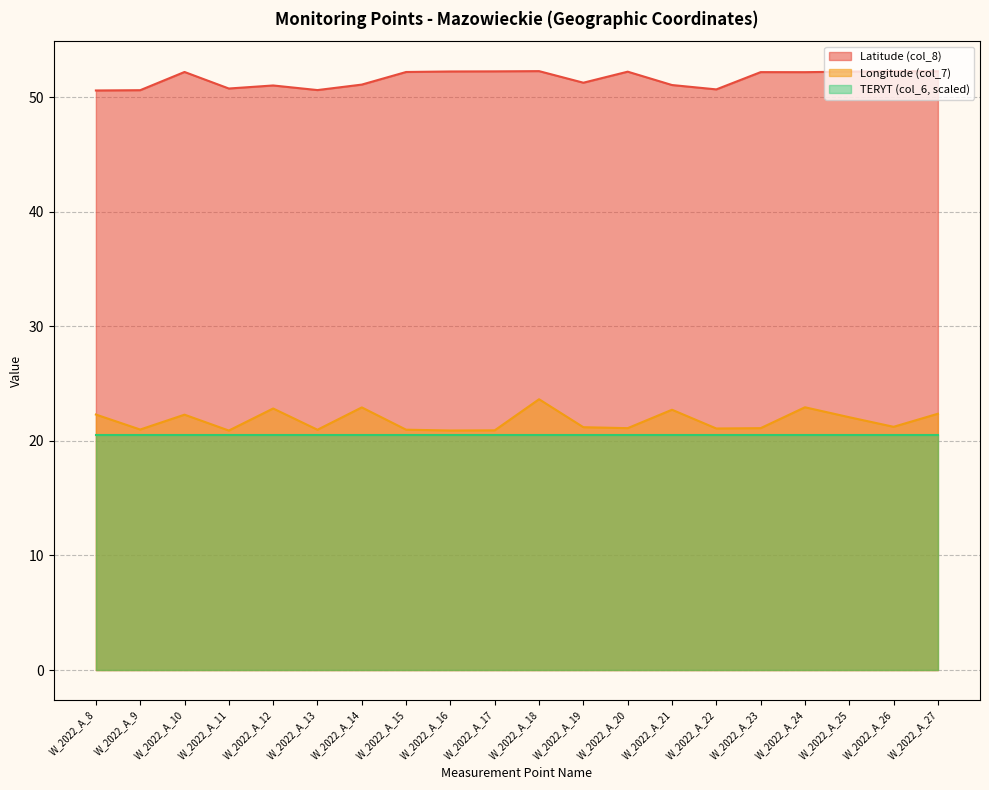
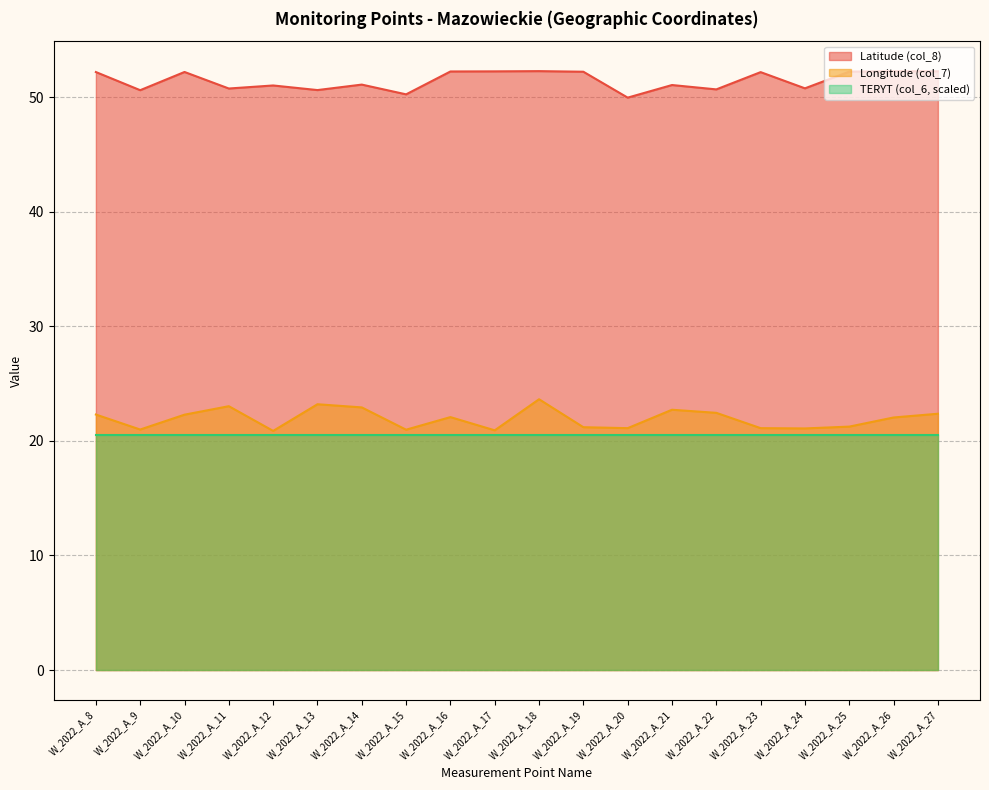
  {
    "Latitude (col_8)": {
-     "W_2022_A_8": 50.6,
+     "W_2022_A_8": 52.2,
      "W_2022_A_9": 50.6,
      "W_2022_A_10": 52.2,
      "W_2022_A_11": 50.7,
      "W_2022_A_12": 51.0,
      "W_2022_A_13": 50.6,
      "W_2022_A_14": 51.1,
-     "W_2022_A_15": 52.2,
+     "W_2022_A_15": 50.2,
      "W_2022_A_16": 52.2,
      "W_2022_A_17": 52.2,
      "W_2022_A_18": 52.3,
-     "W_2022_A_19": 51.2,
-     "W_2022_A_20": 52.2,
+     "W_2022_A_19": 52.2,
+     "W_2022_A_20": 49.9,
      "W_2022_A_21": 51.0,
      "W_2022_A_22": 50.7,
      "W_2022_A_23": 52.2,
-     "W_2022_A_24": 52.2
+     "W_2022_A_24": 50.8
    },
    "Longitude (col_7)": {
      "W_2022_A_8": 22.3,
      "W_2022_A_9": 21.0,
      "W_2022_A_10": 22.3,
-     "W_2022_A_11": 20.9,
-     "W_2022_A_12": 22.8,
-     "W_2022_A_13": 21.0,
+     "W_2022_A_11": 23.0,
+     "W_2022_A_12": 20.9,
+     "W_2022_A_13": 23.2,
      "W_2022_A_14": 22.9,
      "W_2022_A_15": 21.0,
-     "W_2022_A_16": 20.9,
+     "W_2022_A_16": 22.1,
      "W_2022_A_17": 20.9,
      "W_2022_A_18": 23.6,
      "W_2022_A_19": 21.2,
      "W_2022_A_20": 21.1,
      "W_2022_A_21": 22.7,
-     "W_2022_A_22": 21.1,
+     "W_2022_A_22": 22.4,
      "W_2022_A_23": 21.1,
-     "W_2022_A_24": 22.9,
-     "W_2022_A_25": 22.1,
-     "W_2022_A_26": 21.2,
+     "W_2022_A_24": 21.1,
+     "W_2022_A_25": 21.2,
+     "W_2022_A_26": 22.0,
      "W_2022_A_27": 22.4
    },
    "TERYT (col_6, scaled)": {
      "W_2022_A_8": 20.5,
      "W_2022_A_9": 20.5,
      "W_2022_A_10": 20.5,
      "W_2022_A_11": 20.5,
      "W_2022_A_12": 20.5,
      "W_2022_A_13": 20.5,
      "W_2022_A_14": 20.5,
      "W_2022_A_15": 20.5,
      "W_2022_A_16": 20.5,
      "W_2022_A_17": 20.5,
      "W_2022_A_18": 20.5,
      "W_2022_A_19": 20.5,
      "W_2022_A_20": 20.5,
      "W_2022_A_21": 20.5,
      "W_2022_A_22": 20.5,
      "W_2022_A_23": 20.5,
      "W_2022_A_24": 20.5,
      "W_2022_A_25": 20.5,
      "W_2022_A_26": 20.5,
      "W_2022_A_27": 20.5
    }
  }
